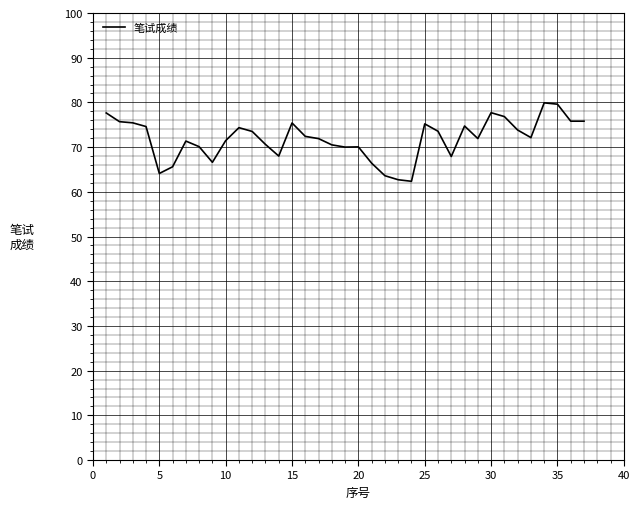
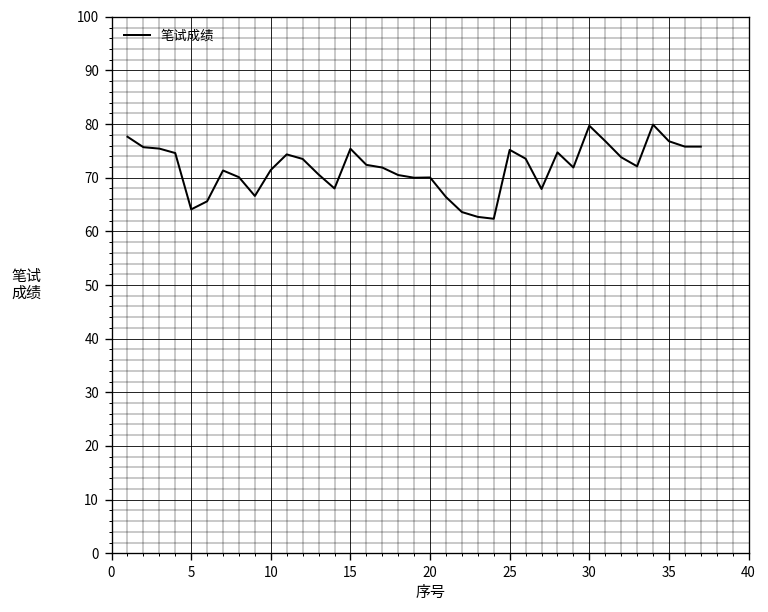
  {
    "5": 64,
    "10": 71,
    "15": 75,
    "20": 70,
    "25": 75,
-   "30": 78,
-   "35": 80
+   "30": 80,
+   "35": 77
  }
